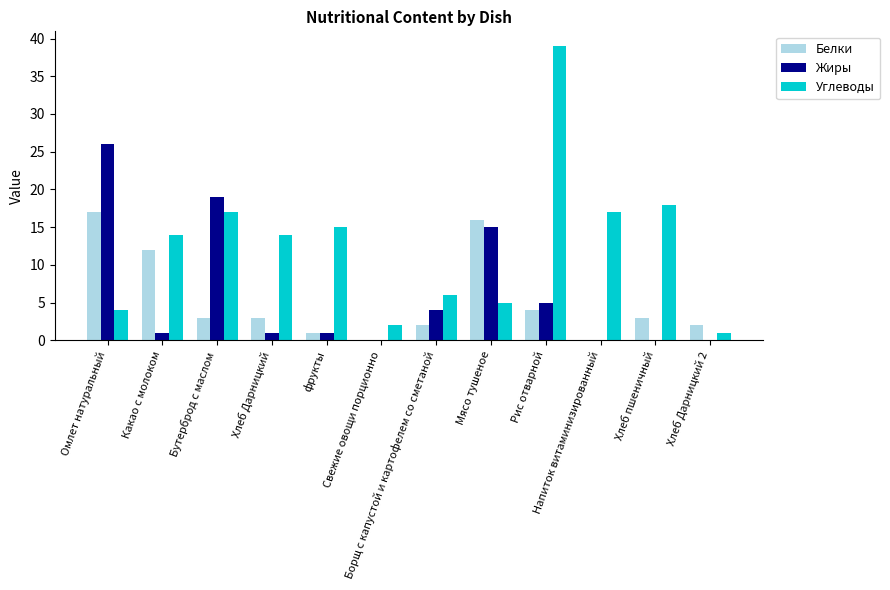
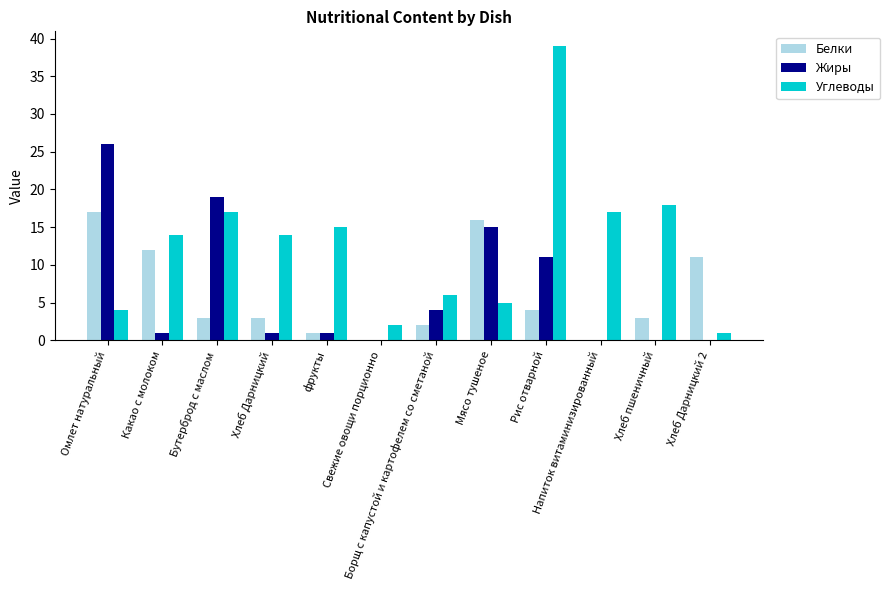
  {
    "Белки": {
      "Омлет натуральный": 17,
      "Какао с молоком": 12,
      "Бутерброд с маслом": 3,
      "Хлеб Дарницкий": 3,
      "фрукты": 1,
      "Свежие овощи порционно": 0,
      "Борщ с капустой и картофелем со сметаной": 2,
      "Мясо тушеное": 16,
      "Рис отварной": 4,
      "Напиток витаминизированный": 0,
      "Хлеб пшеничный": 3,
-     "Хлеб Дарницкий 2": 2
+     "Хлеб Дарницкий 2": 11
    },
    "Жиры": {
      "Омлет натуральный": 26,
      "Какао с молоком": 1,
      "Бутерброд с маслом": 19,
      "Хлеб Дарницкий": 1,
      "фрукты": 1,
      "Свежие овощи порционно": 0,
      "Борщ с капустой и картофелем со сметаной": 4,
      "Мясо тушеное": 15,
-     "Рис отварной": 5,
+     "Рис отварной": 11,
      "Напиток витаминизированный": 0,
      "Хлеб пшеничный": 0,
      "Хлеб Дарницкий 2": 0
    },
    "Углеводы": {
      "Омлет натуральный": 4,
      "Какао с молоком": 14,
      "Бутерброд с маслом": 17,
      "Хлеб Дарницкий": 14,
      "фрукты": 15,
      "Свежие овощи порционно": 2,
      "Борщ с капустой и картофелем со сметаной": 6,
      "Мясо тушеное": 5,
      "Рис отварной": 39,
      "Напиток витаминизированный": 17,
      "Хлеб пшеничный": 18,
      "Хлеб Дарницкий 2": 1
    }
  }
